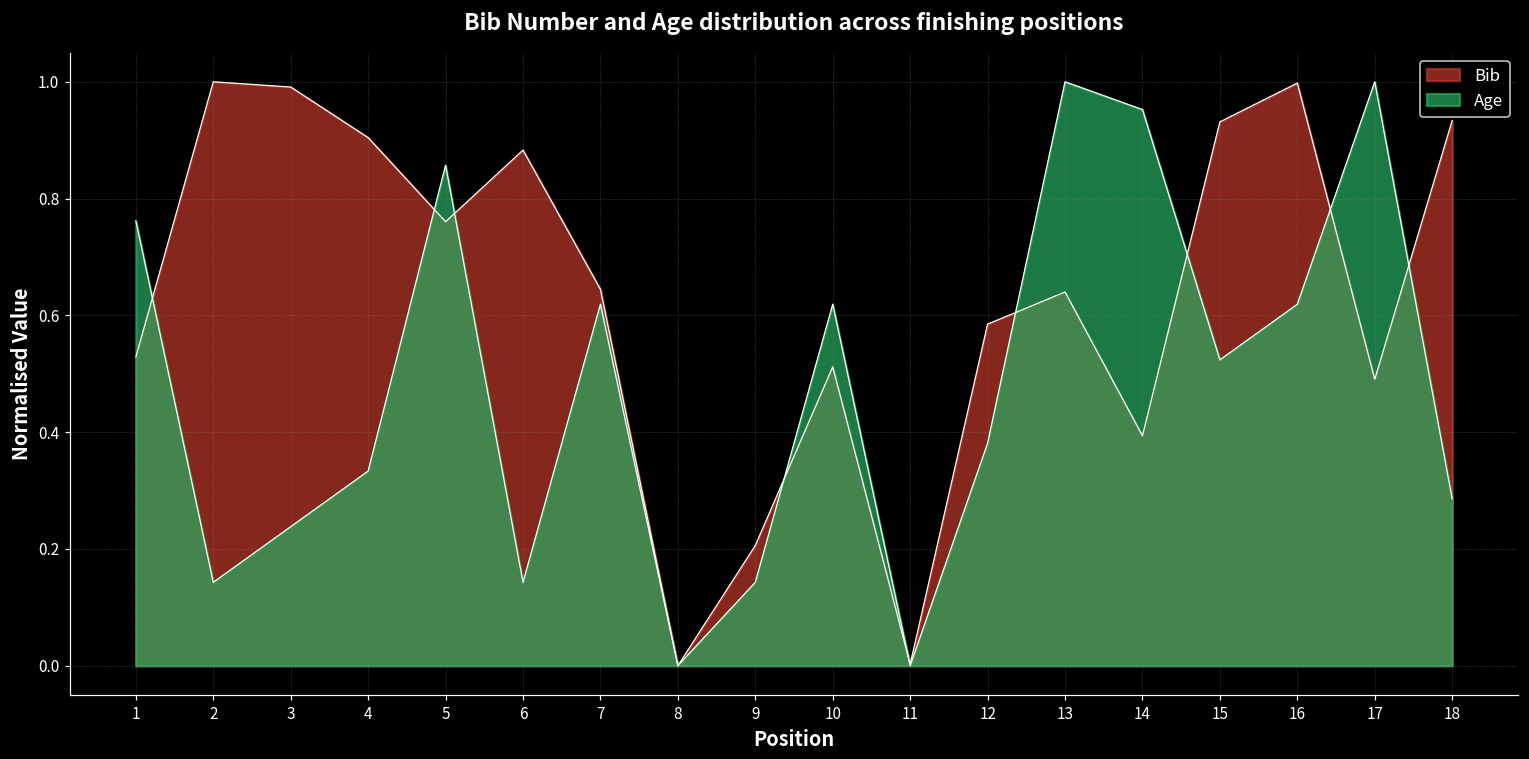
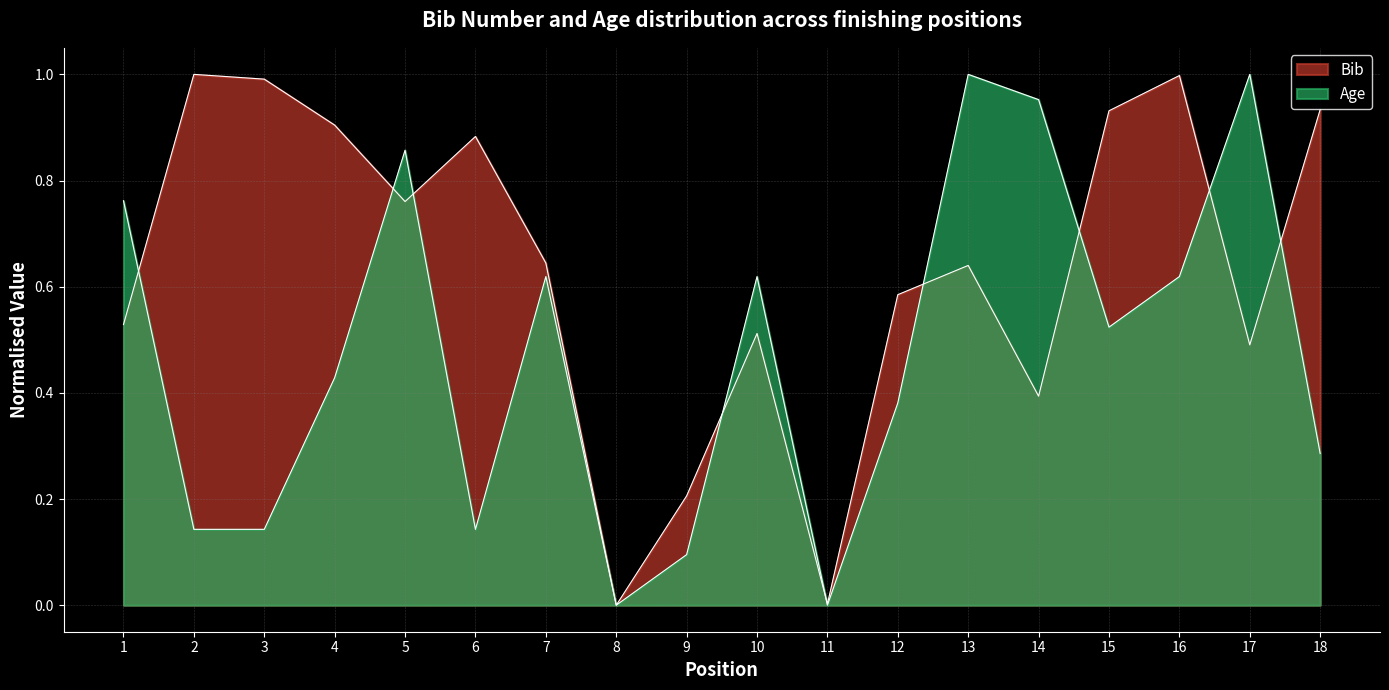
  {
    "Bib": {
      "1": 0.53,
      "2": 1.00,
      "3": 0.99,
      "4": 0.90,
      "5": 0.76,
      "6": 0.88,
      "7": 0.64,
      "9": 0.21,
      "10": 0.51,
      "12": 0.58,
      "13": 0.64,
      "14": 0.39,
      "15": 0.93,
      "16": 1.00,
      "17": 0.49,
      "18": 0.93
    },
    "Age": {
      "1": 0.76,
      "2": 0.14,
-     "3": 0.24,
-     "4": 0.33,
+     "3": 0.14,
+     "4": 0.43,
      "5": 0.86,
      "6": 0.14,
      "7": 0.62,
-     "9": 0.14,
+     "9": 0.10,
      "10": 0.62,
      "12": 0.38,
      "13": 1.00,
      "14": 0.95,
      "15": 0.52,
      "16": 0.62,
      "17": 1.00,
      "18": 0.29
    }
  }
